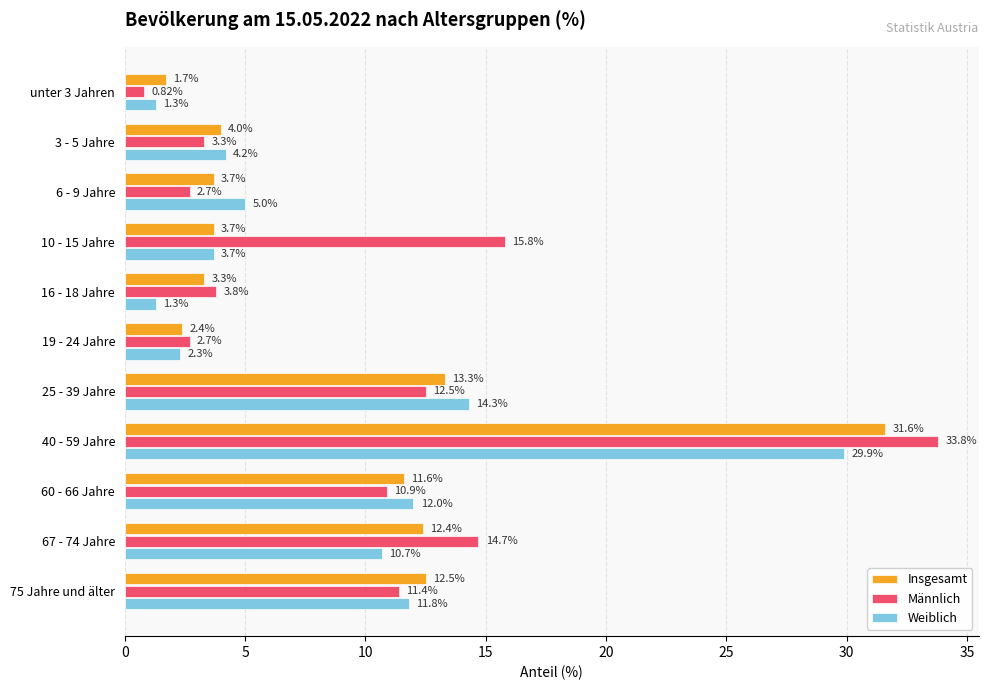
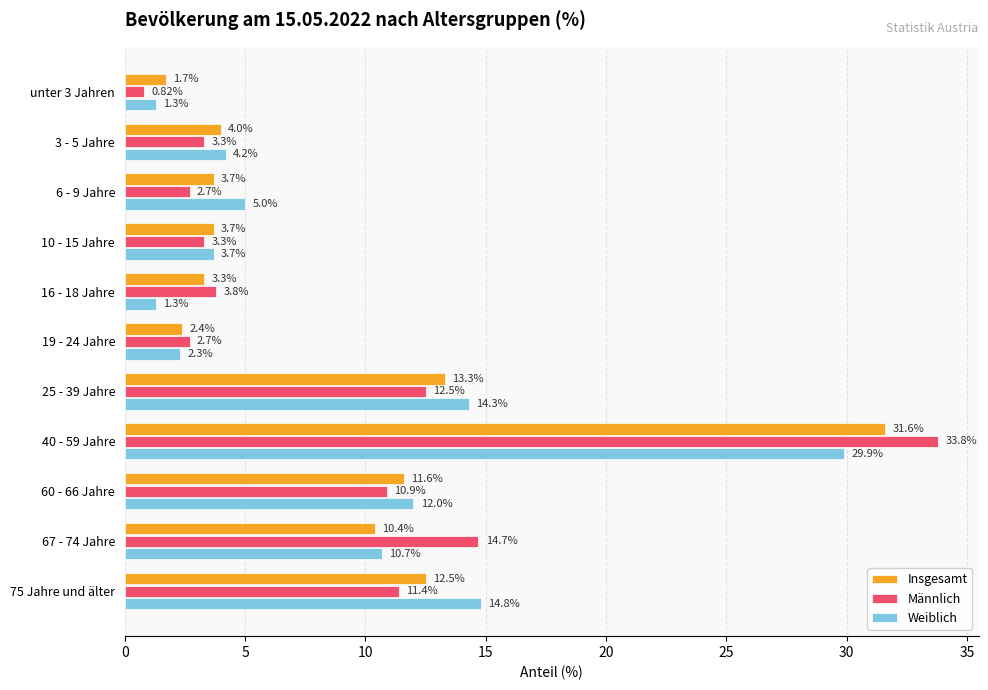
  {
    "Insgesamt": {
      "unter 3 Jahren": "1.7%",
      "3 - 5 Jahre": "4.0%",
      "6 - 9 Jahre": "3.7%",
      "10 - 15 Jahre": "3.7%",
      "16 - 18 Jahre": "3.3%",
      "19 - 24 Jahre": "2.4%",
      "25 - 39 Jahre": "13.3%",
      "40 - 59 Jahre": "31.6%",
      "60 - 66 Jahre": "11.6%",
-     "67 - 74 Jahre": "12.4%",
+     "67 - 74 Jahre": "10.4%",
      "75 Jahre und älter": "12.5%"
    },
    "Männlich": {
      "unter 3 Jahren": "0.82%",
      "3 - 5 Jahre": "3.3%",
      "6 - 9 Jahre": "2.7%",
-     "10 - 15 Jahre": "15.8%",
+     "10 - 15 Jahre": "3.3%",
      "16 - 18 Jahre": "3.8%",
      "19 - 24 Jahre": "2.7%",
      "25 - 39 Jahre": "12.5%",
      "40 - 59 Jahre": "33.8%",
      "60 - 66 Jahre": "10.9%",
      "67 - 74 Jahre": "14.7%",
      "75 Jahre und älter": "11.4%"
    },
    "Weiblich": {
      "unter 3 Jahren": "1.3%",
      "3 - 5 Jahre": "4.2%",
      "6 - 9 Jahre": "5.0%",
      "10 - 15 Jahre": "3.7%",
      "16 - 18 Jahre": "1.3%",
      "19 - 24 Jahre": "2.3%",
      "25 - 39 Jahre": "14.3%",
      "40 - 59 Jahre": "29.9%",
      "60 - 66 Jahre": "12.0%",
      "67 - 74 Jahre": "10.7%",
-     "75 Jahre und älter": "11.8%"
+     "75 Jahre und älter": "14.8%"
    }
  }
